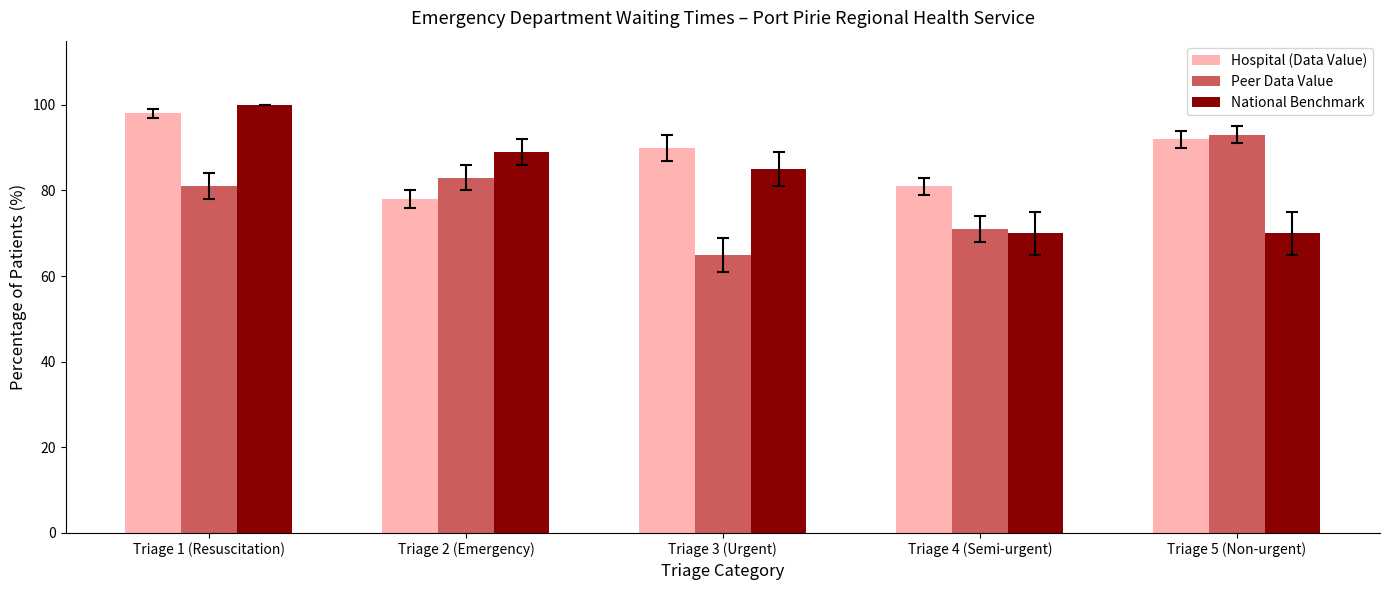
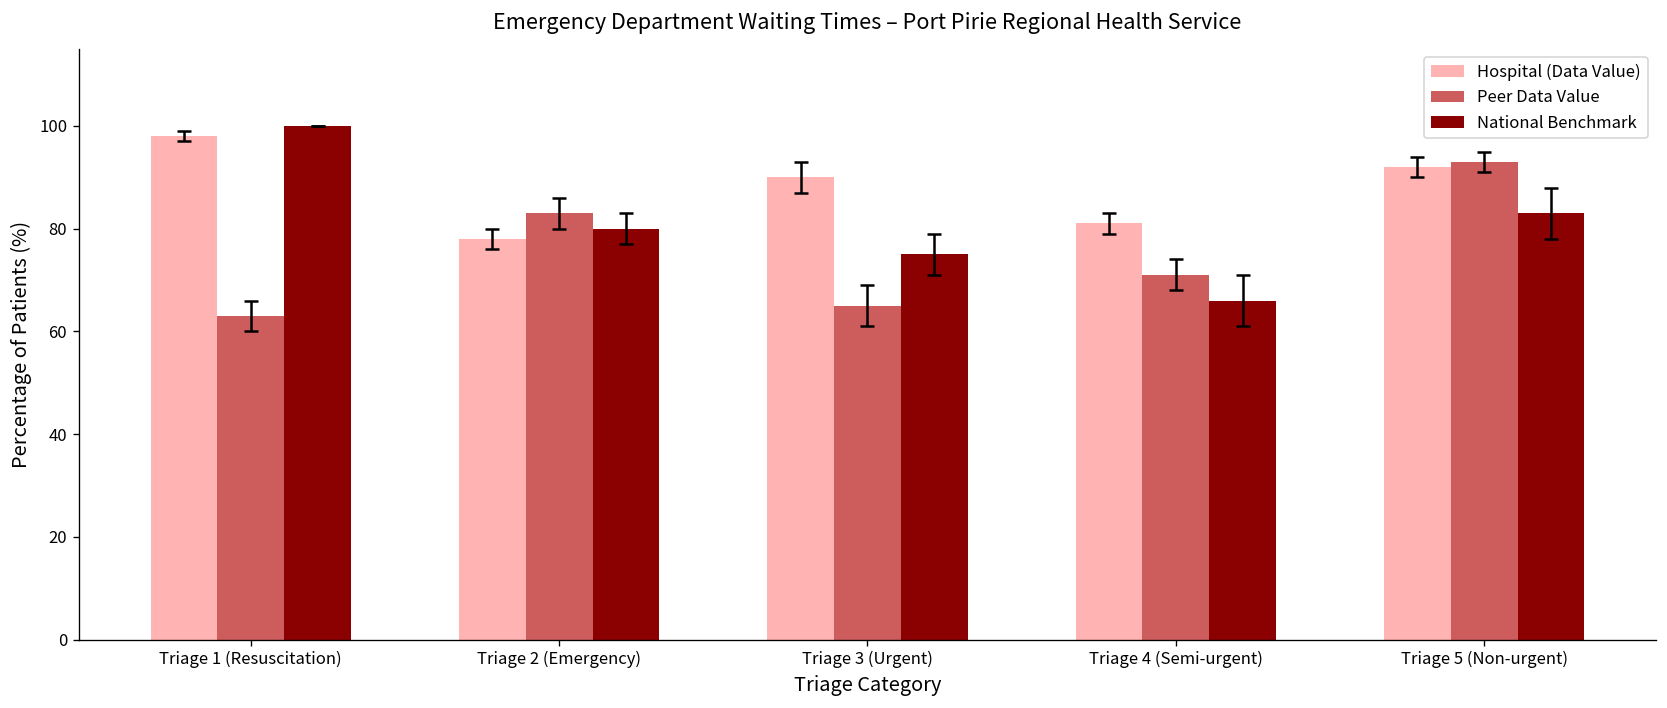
  {
    "Hospital (Data Value)": {
      "Triage 1 (Resuscitation)": 98,
      "Triage 2 (Emergency)": 78,
      "Triage 3 (Urgent)": 90,
      "Triage 4 (Semi-urgent)": 81,
      "Triage 5 (Non-urgent)": 92
    },
    "Peer Data Value": {
-     "Triage 1 (Resuscitation)": 81,
+     "Triage 1 (Resuscitation)": 63,
      "Triage 2 (Emergency)": 83,
      "Triage 3 (Urgent)": 65,
      "Triage 4 (Semi-urgent)": 71,
      "Triage 5 (Non-urgent)": 93
    },
    "National Benchmark": {
      "Triage 1 (Resuscitation)": 100,
-     "Triage 2 (Emergency)": 89,
-     "Triage 3 (Urgent)": 85,
-     "Triage 4 (Semi-urgent)": 70,
-     "Triage 5 (Non-urgent)": 70
+     "Triage 2 (Emergency)": 80,
+     "Triage 3 (Urgent)": 75,
+     "Triage 4 (Semi-urgent)": 66,
+     "Triage 5 (Non-urgent)": 83
    }
  }
